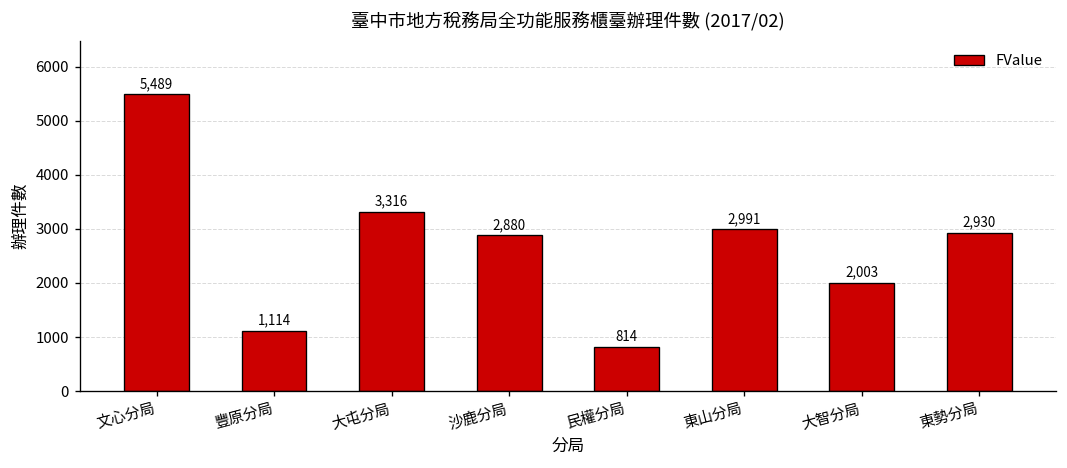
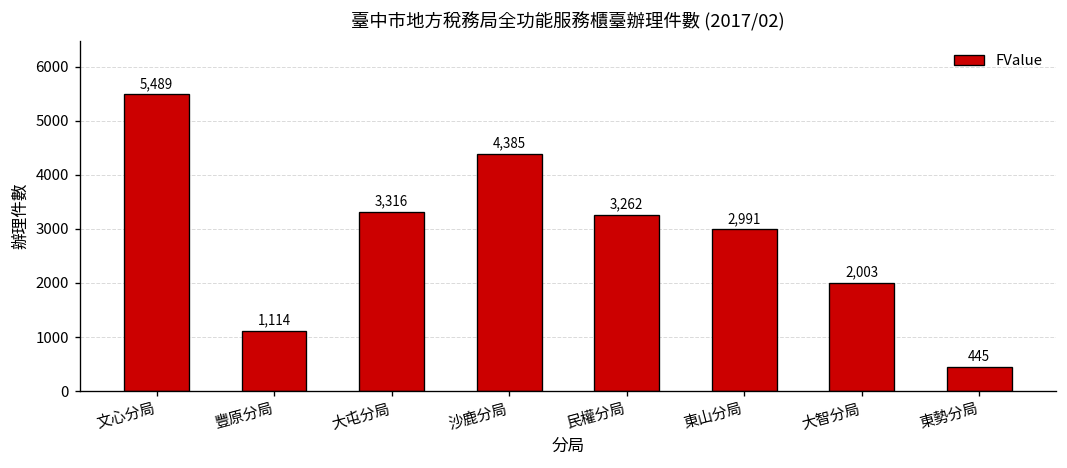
  {
    "文心分局": "5,489",
    "豐原分局": "1,114",
    "大屯分局": "3,316",
-   "沙鹿分局": "2,880",
-   "民權分局": "814",
+   "沙鹿分局": "4,385",
+   "民權分局": "3,262",
    "東山分局": "2,991",
    "大智分局": "2,003",
-   "東勢分局": "2,930"
+   "東勢分局": "445"
  }
